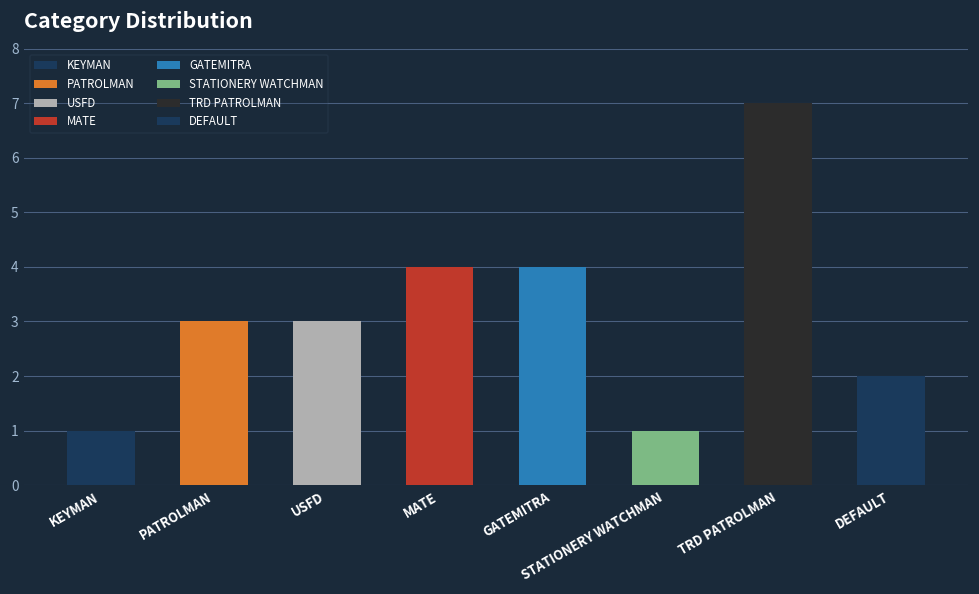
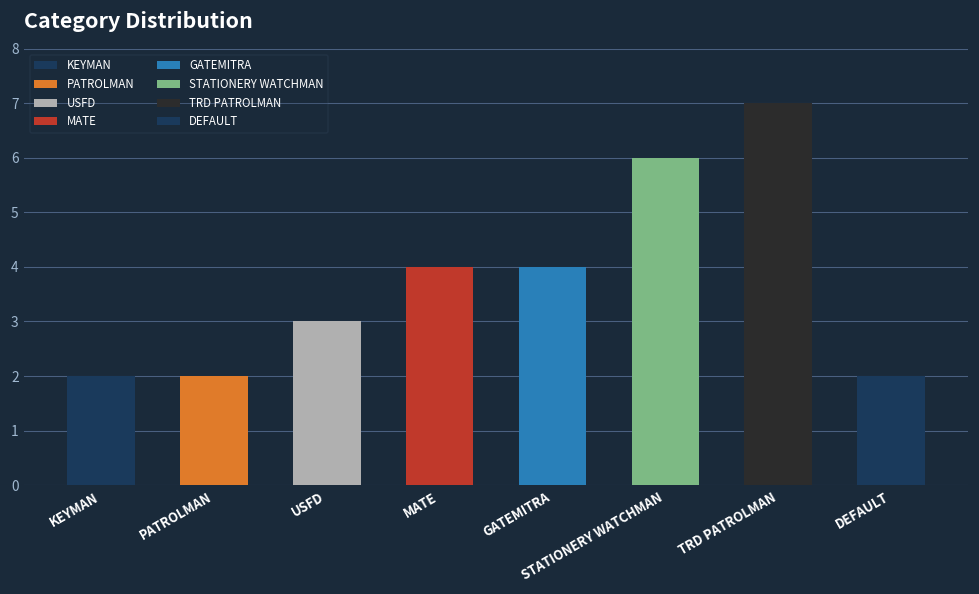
  {
-   "KEYMAN": 1,
-   "PATROLMAN": 3,
+   "KEYMAN": 2,
+   "PATROLMAN": 2,
    "USFD": 3,
    "MATE": 4,
    "GATEMITRA": 4,
-   "STATIONERY WATCHMAN": 1,
+   "STATIONERY WATCHMAN": 6,
    "TRD PATROLMAN": 7,
    "DEFAULT": 2
  }
